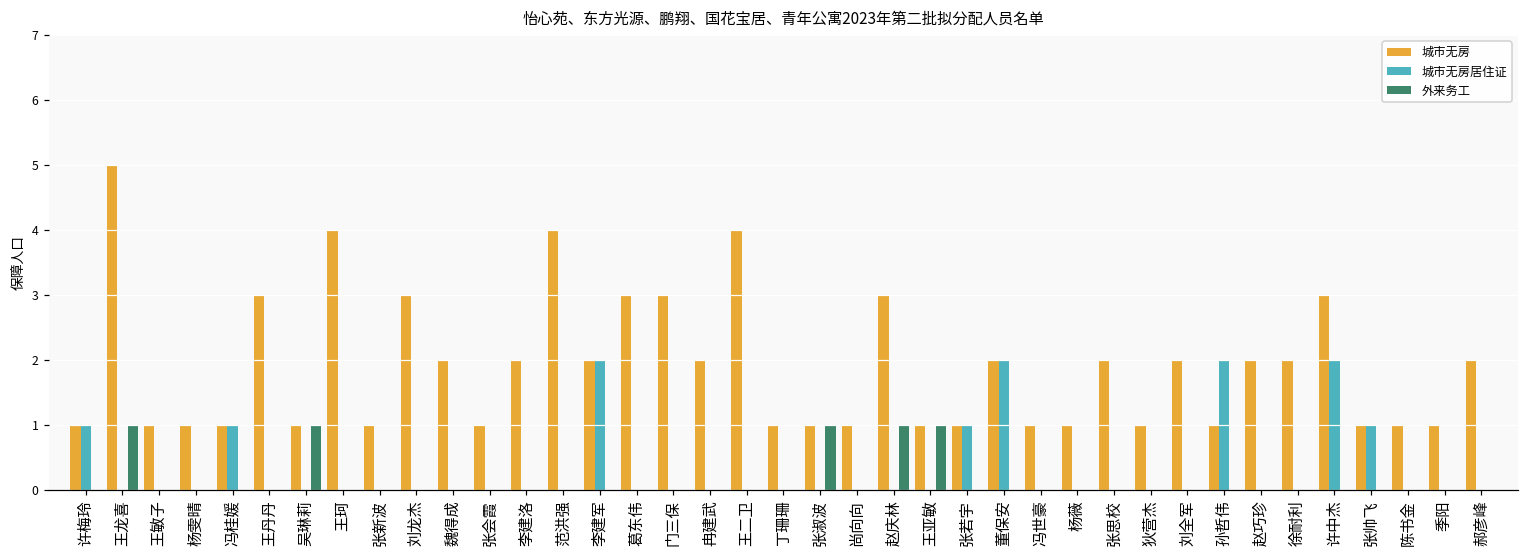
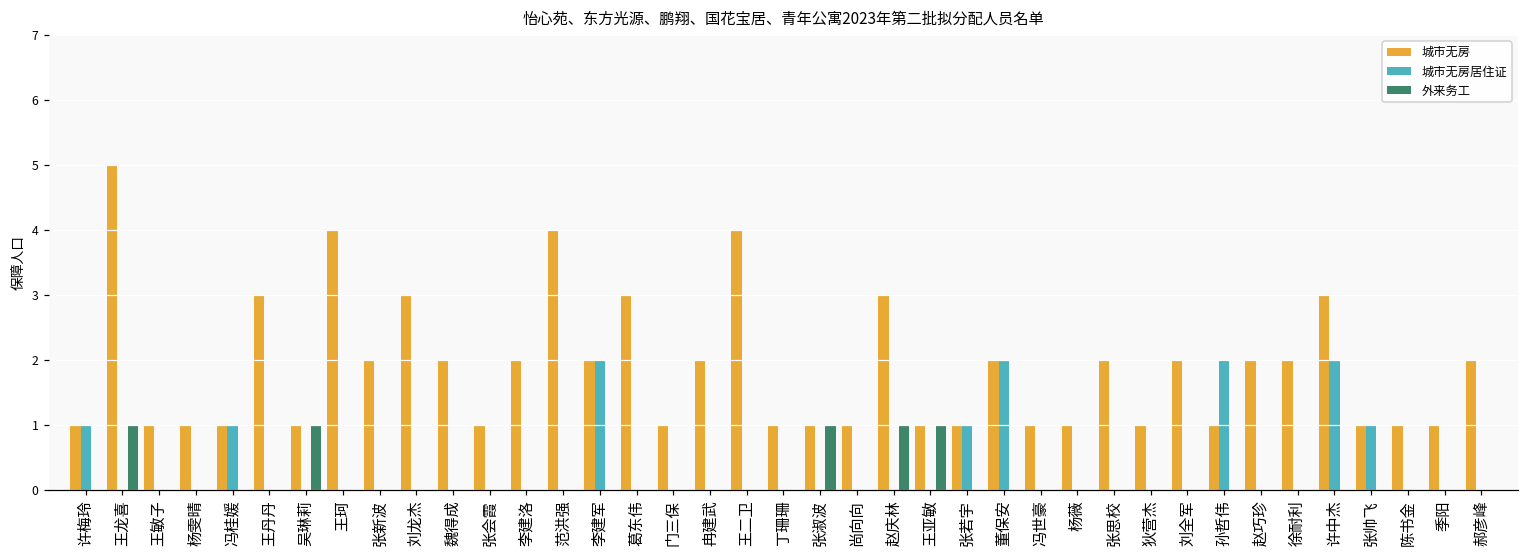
  {
    "城市无房": {
      "许梅玲": 1,
      "王龙喜": 5,
      "王敏子": 1,
      "杨雯晴": 1,
      "冯桂媛": 1,
      "王丹丹": 3,
      "吴琳莉": 1,
      "王珂": 4,
-     "张新波": 1,
+     "张新波": 2,
      "刘龙杰": 3,
      "魏得成": 2,
      "张会霞": 1,
      "李建洛": 2,
      "范洪强": 4,
      "李建军": 2,
      "葛东伟": 3,
-     "门三保": 3,
+     "门三保": 1,
      "冉建武": 2,
      "王二卫": 4,
      "丁珊珊": 1,
      "张淑波": 1,
      "尚向向": 1,
      "赵庆林": 3,
      "王亚敏": 1,
      "张若宇": 1,
      "董保安": 2,
      "冯世豪": 1,
      "杨薇": 1,
      "张思校": 2,
      "狄营杰": 1,
      "刘全军": 2,
      "孙哲伟": 1,
      "赵巧珍": 2,
      "徐耐利": 2,
      "许中杰": 3,
      "张帅飞": 1,
      "陈书金": 1,
      "季阳": 1,
      "郝彦峰": 2
    },
    "城市无房居住证": {
      "许梅玲": 1,
      "王龙喜": 0,
      "王敏子": 0,
      "杨雯晴": 0,
      "冯桂媛": 1,
      "王丹丹": 0,
      "吴琳莉": 0,
      "王珂": 0,
      "张新波": 0,
      "刘龙杰": 0,
      "魏得成": 0,
      "张会霞": 0,
      "李建洛": 0,
      "范洪强": 0,
      "李建军": 2,
      "葛东伟": 0,
      "门三保": 0,
      "冉建武": 0,
      "王二卫": 0,
      "丁珊珊": 0,
      "张淑波": 0,
      "尚向向": 0,
      "赵庆林": 0,
      "王亚敏": 0,
      "张若宇": 1,
      "董保安": 2,
      "冯世豪": 0,
      "杨薇": 0,
      "张思校": 0,
      "狄营杰": 0,
      "刘全军": 0,
      "孙哲伟": 2,
      "赵巧珍": 0,
      "徐耐利": 0,
      "许中杰": 2,
      "张帅飞": 1,
      "陈书金": 0,
      "季阳": 0,
      "郝彦峰": 0
    },
    "外来务工": {
      "许梅玲": 0,
      "王龙喜": 1,
      "王敏子": 0,
      "杨雯晴": 0,
      "冯桂媛": 0,
      "王丹丹": 0,
      "吴琳莉": 1,
      "王珂": 0,
      "张新波": 0,
      "刘龙杰": 0,
      "魏得成": 0,
      "张会霞": 0,
      "李建洛": 0,
      "范洪强": 0,
      "李建军": 0,
      "葛东伟": 0,
      "门三保": 0,
      "冉建武": 0,
      "王二卫": 0,
      "丁珊珊": 0,
      "张淑波": 1,
      "尚向向": 0,
      "赵庆林": 1,
      "王亚敏": 1,
      "张若宇": 0,
      "董保安": 0,
      "冯世豪": 0,
      "杨薇": 0,
      "张思校": 0,
      "狄营杰": 0,
      "刘全军": 0,
      "孙哲伟": 0,
      "赵巧珍": 0,
      "徐耐利": 0,
      "许中杰": 0,
      "张帅飞": 0,
      "陈书金": 0,
      "季阳": 0,
      "郝彦峰": 0
    }
  }
